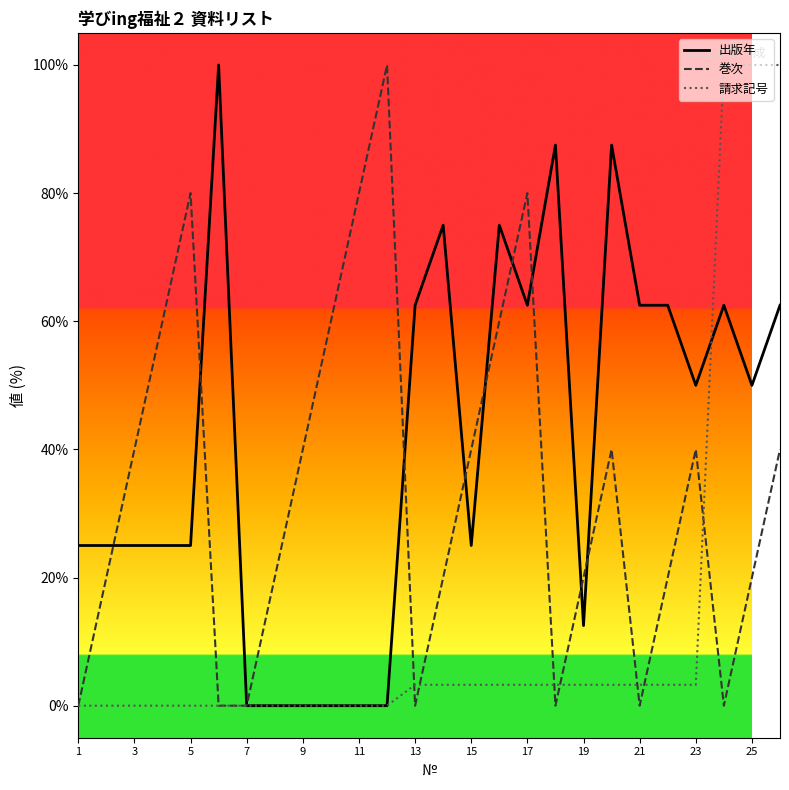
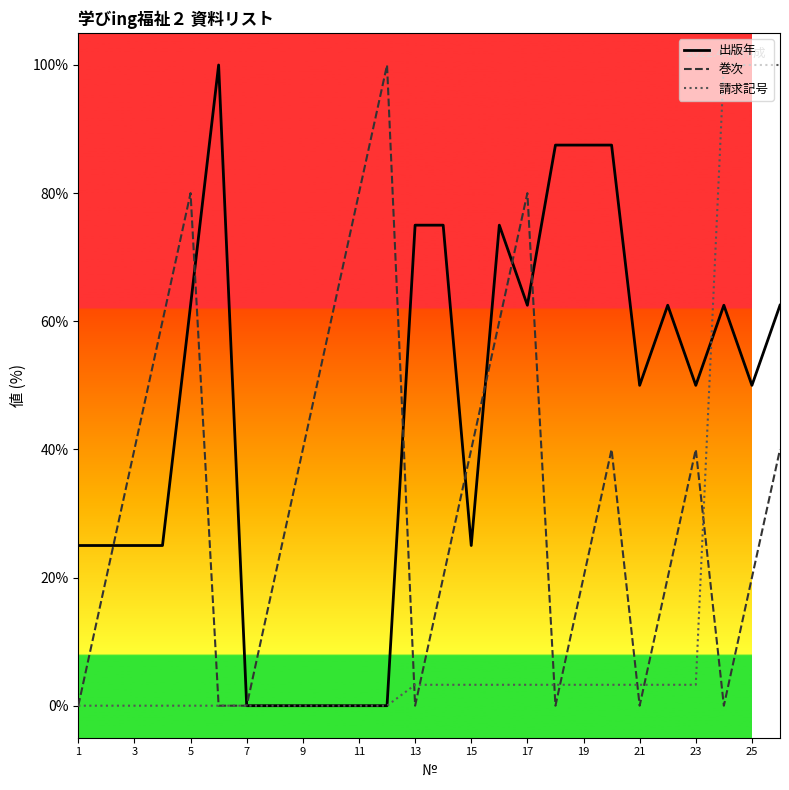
  {
    "出版年": {
      "1": "25%",
      "3": "25%",
-     "5": "25%",
-     "13": "63%",
+     "5": "63%",
+     "13": "75%",
      "15": "25%",
      "17": "63%",
-     "19": "13%",
-     "21": "63%",
+     "19": "88%",
+     "21": "50%",
      "23": "50%",
      "25": "50%"
    }
  }
